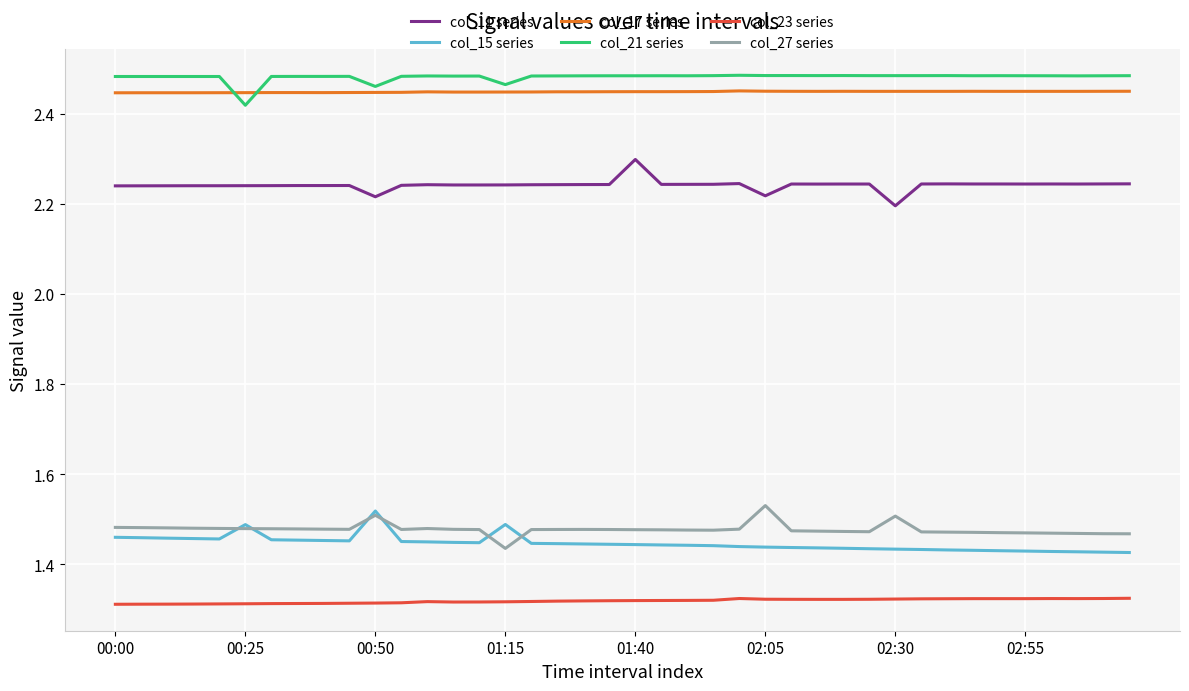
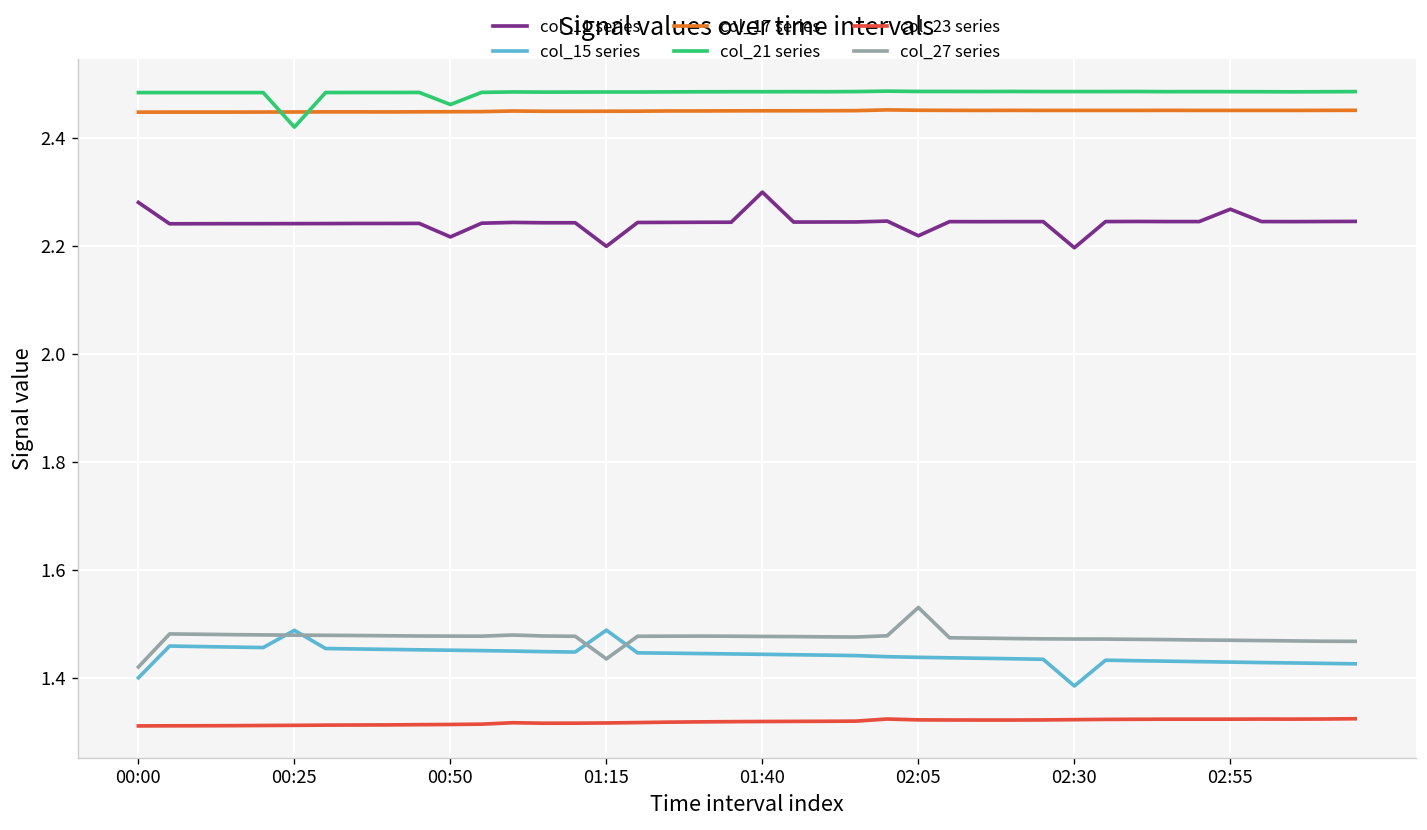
  {
    "col_11 series": {
-     "00:00": 2.24,
+     "00:00": 2.28,
      "00:25": 2.24,
      "00:50": 2.22,
-     "01:15": 2.24,
+     "01:15": 2.20,
      "01:40": 2.30,
      "02:05": 2.22,
      "02:30": 2.20,
-     "02:55": 2.24
+     "02:55": 2.27
    },
    "col_15 series": {
-     "00:00": 1.46,
+     "00:00": 1.40,
      "00:25": 1.49,
-     "00:50": 1.52,
+     "00:50": 1.45,
      "01:15": 1.49,
      "01:40": 1.44,
      "02:05": 1.44,
-     "02:30": 1.43,
+     "02:30": 1.39,
      "02:55": 1.43
    },
    "col_21 series": {
      "00:00": 2.48,
      "00:25": 2.42,
      "00:50": 2.46,
-     "01:15": 2.47,
+     "01:15": 2.48,
      "01:40": 2.49,
      "02:05": 2.49,
      "02:30": 2.49,
      "02:55": 2.49
    },
    "col_27 series": {
-     "00:00": 1.48,
+     "00:00": 1.42,
      "00:25": 1.48,
-     "00:50": 1.51,
+     "00:50": 1.48,
      "01:15": 1.44,
      "01:40": 1.48,
      "02:05": 1.53,
-     "02:30": 1.51,
+     "02:30": 1.47,
      "02:55": 1.47
    }
  }
